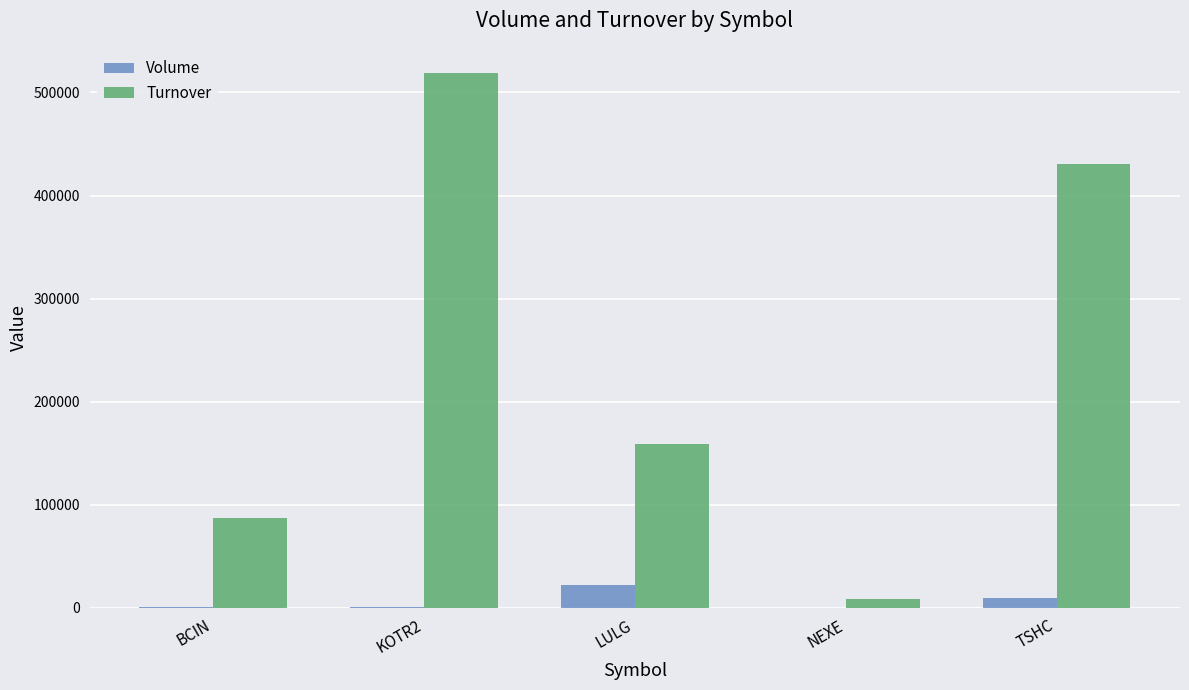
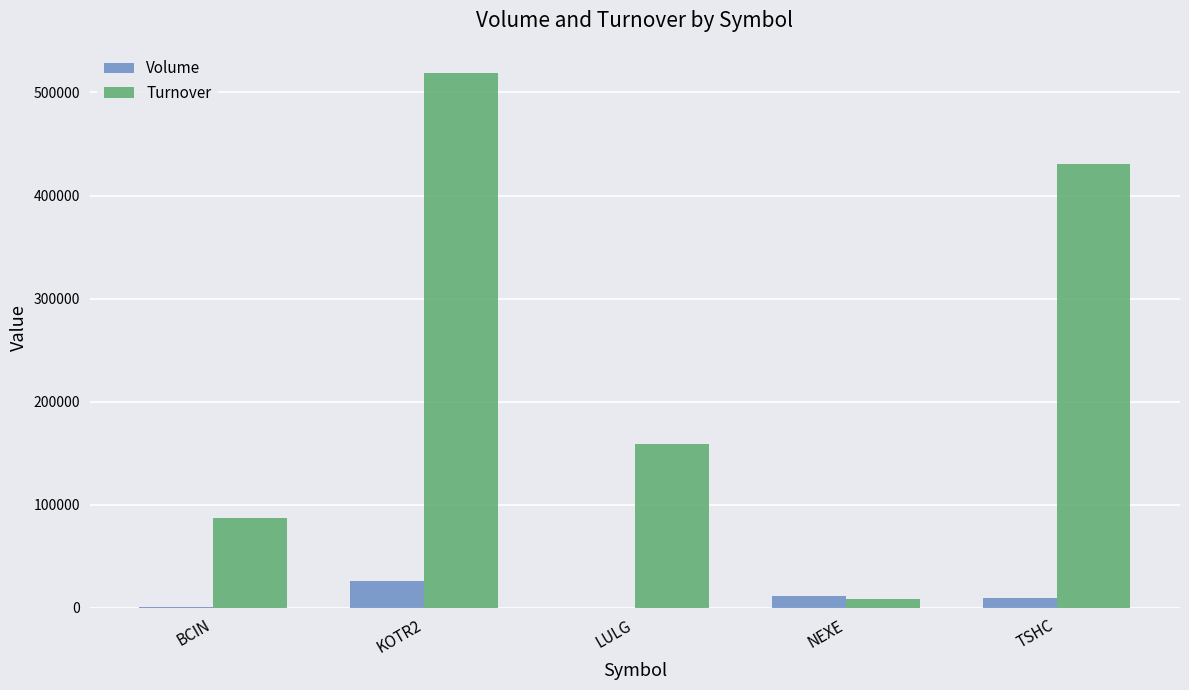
  {
    "Volume": {
-     "KOTR2": 1000,
-     "LULG": 22000,
-     "NEXE": 0,
+     "KOTR2": 26000,
+     "LULG": 0,
+     "NEXE": 11000,
      "TSHC": 10000
    },
    "Turnover": {
      "BCIN": 87000,
      "KOTR2": 519000,
      "LULG": 159000,
      "NEXE": 9000,
      "TSHC": 431000
    }
  }
